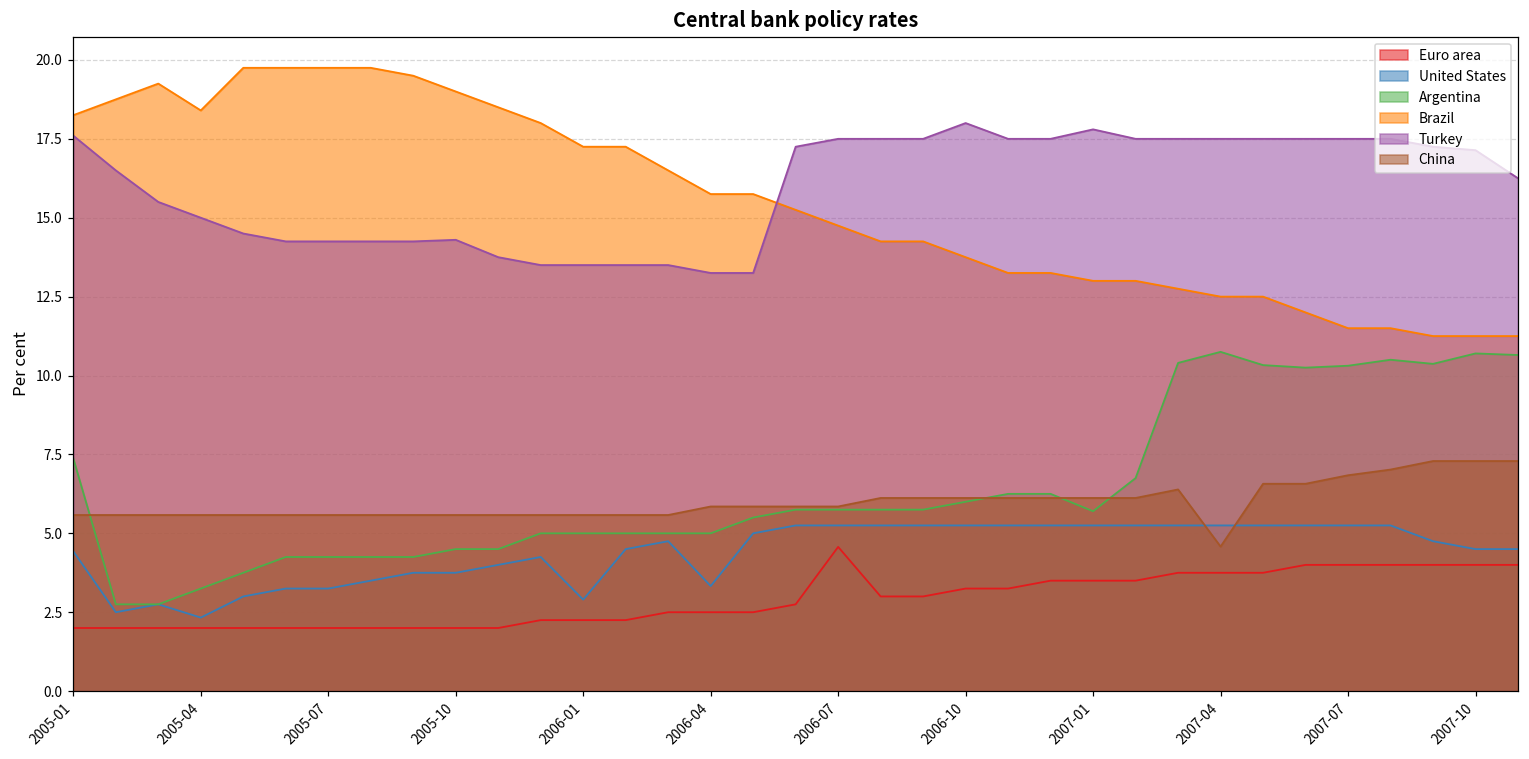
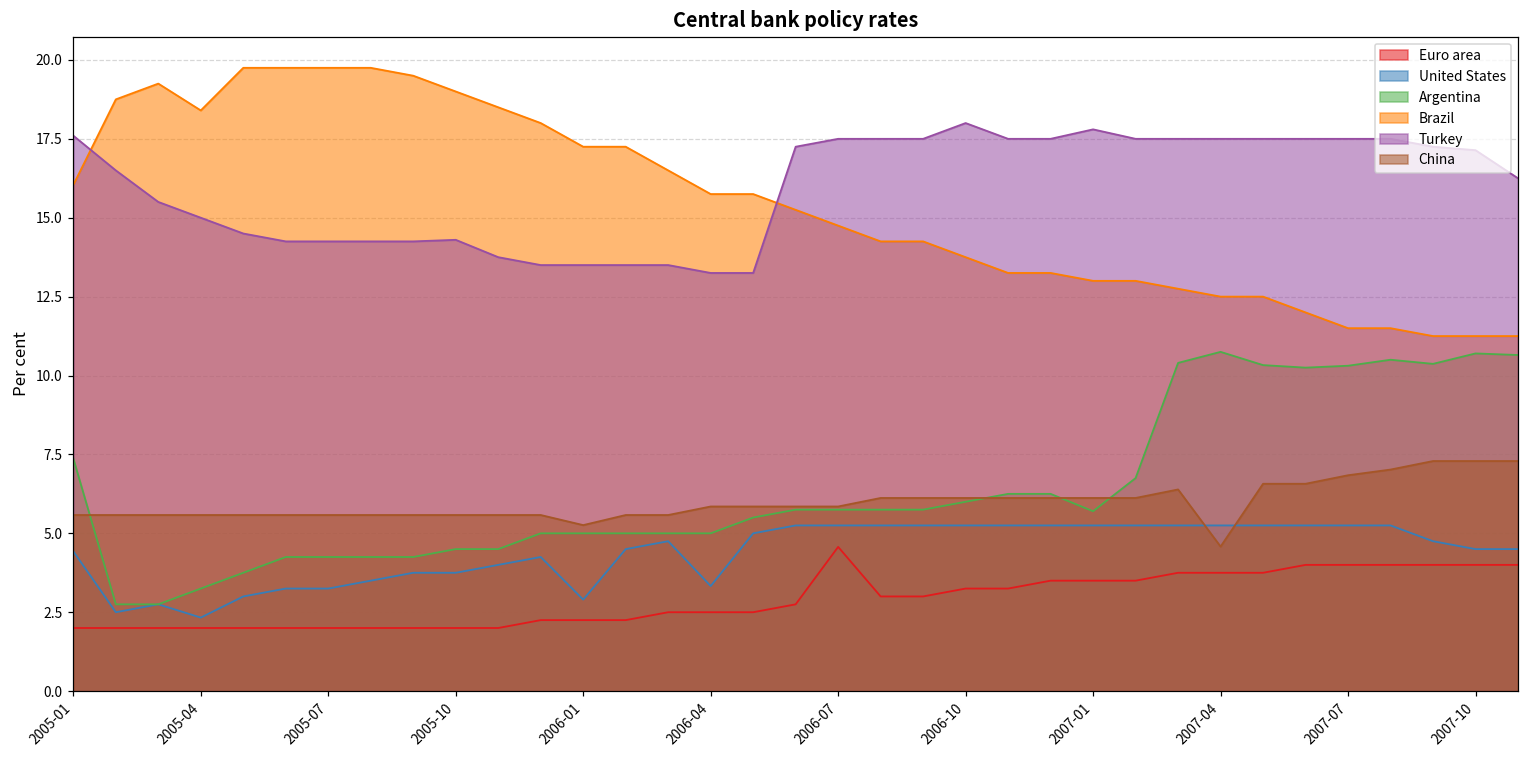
  {
    "Euro area": {
      "2005-01": 2.0,
      "2005-04": 2.0,
      "2005-07": 2.0,
      "2005-10": 2.0,
      "2006-01": 2.3,
      "2006-04": 2.5,
      "2006-07": 4.6,
      "2006-10": 3.3,
      "2007-01": 3.5,
      "2007-04": 3.8,
      "2007-07": 4.0,
      "2007-10": 4.0
    },
    "United States": {
      "2005-01": 4.4,
      "2005-04": 2.3,
      "2005-07": 3.3,
      "2005-10": 3.8,
      "2006-01": 2.9,
      "2006-04": 3.3,
      "2006-07": 5.3,
      "2006-10": 5.3,
      "2007-01": 5.3,
      "2007-04": 5.3,
      "2007-07": 5.3,
      "2007-10": 4.5
    },
    "Argentina": {
      "2005-01": 7.4,
      "2005-04": 3.3,
      "2005-07": 4.3,
      "2005-10": 4.5,
      "2006-01": 5.0,
      "2006-04": 5.0,
      "2006-07": 5.8,
      "2006-10": 6.0,
      "2007-01": 5.7,
      "2007-04": 10.8,
      "2007-07": 10.3,
      "2007-10": 10.7
    },
    "Brazil": {
-     "2005-01": 18.3,
+     "2005-01": 16.0,
      "2005-04": 18.4,
      "2005-07": 19.8,
      "2005-10": 19.0,
      "2006-01": 17.3,
      "2006-04": 15.8,
      "2006-07": 14.8,
      "2006-10": 13.8,
      "2007-01": 13.0,
      "2007-04": 12.5,
      "2007-07": 11.5,
      "2007-10": 11.3
    },
    "Turkey": {
      "2005-01": 17.6,
      "2005-04": 15.0,
      "2005-07": 14.3,
      "2005-10": 14.3,
      "2006-01": 13.5,
      "2006-04": 13.3,
      "2006-07": 17.5,
      "2006-10": 18.0,
      "2007-01": 17.8,
      "2007-04": 17.5,
      "2007-07": 17.5
    },
    "China": {
      "2005-01": 5.6,
      "2005-04": 5.6,
      "2005-07": 5.6,
      "2005-10": 5.6,
-     "2006-01": 5.6,
+     "2006-01": 5.3,
      "2006-04": 5.9,
      "2006-07": 5.9,
      "2006-10": 6.1,
      "2007-01": 6.1,
      "2007-04": 4.6,
      "2007-07": 6.8,
      "2007-10": 7.3
    }
  }
